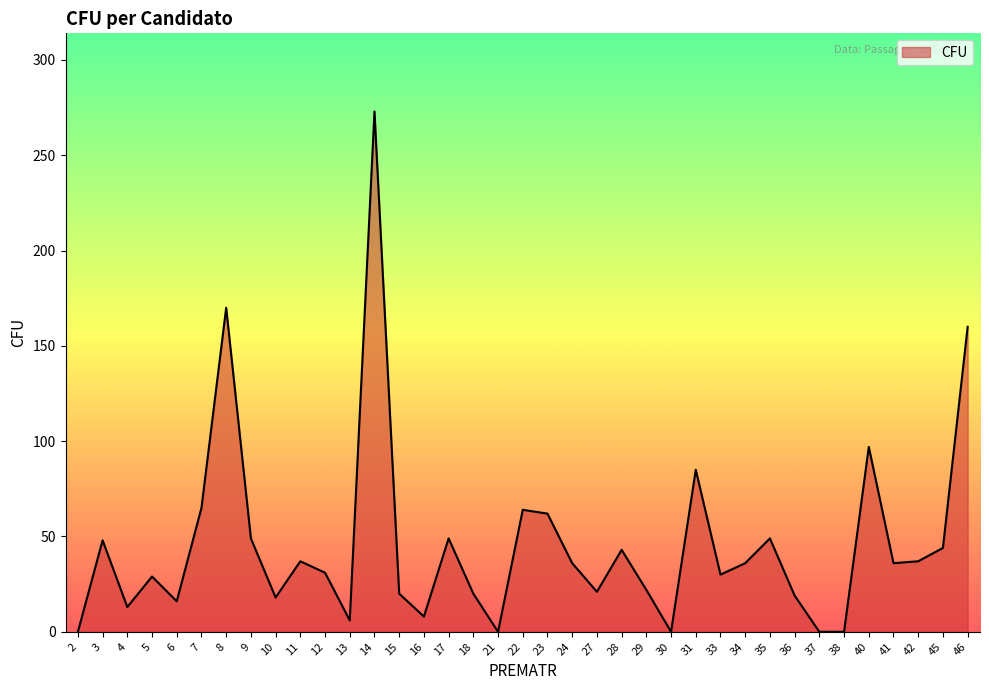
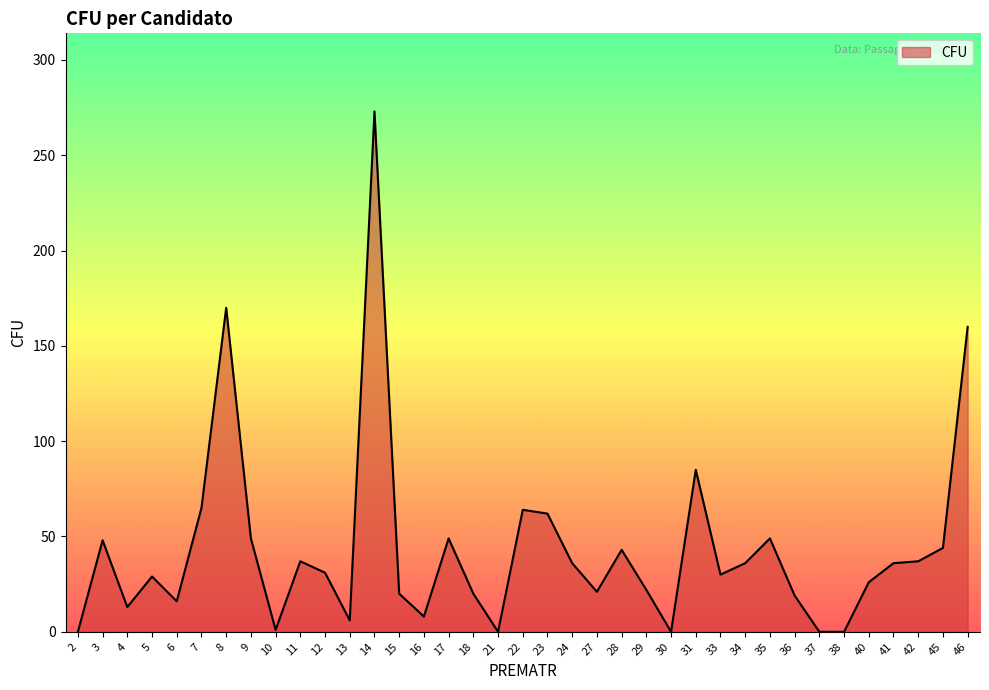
  {
    "2": 0,
    "3": 48,
    "4": 13,
    "5": 29,
    "6": 16,
    "7": 65,
    "8": 170,
    "9": 49,
-   "10": 18,
+   "10": 1,
    "11": 37,
    "12": 31,
    "13": 6,
    "14": 273,
    "15": 20,
    "16": 8,
    "17": 49,
    "18": 20,
    "21": 0,
    "22": 64,
    "23": 62,
    "24": 36,
    "27": 21,
    "28": 43,
    "29": 22,
    "30": 0,
    "31": 85,
    "33": 30,
    "34": 36,
    "35": 49,
    "36": 19,
    "37": 0,
    "38": 0,
-   "40": 97,
+   "40": 26,
    "41": 36,
    "42": 37,
    "45": 44,
    "46": 160
  }
